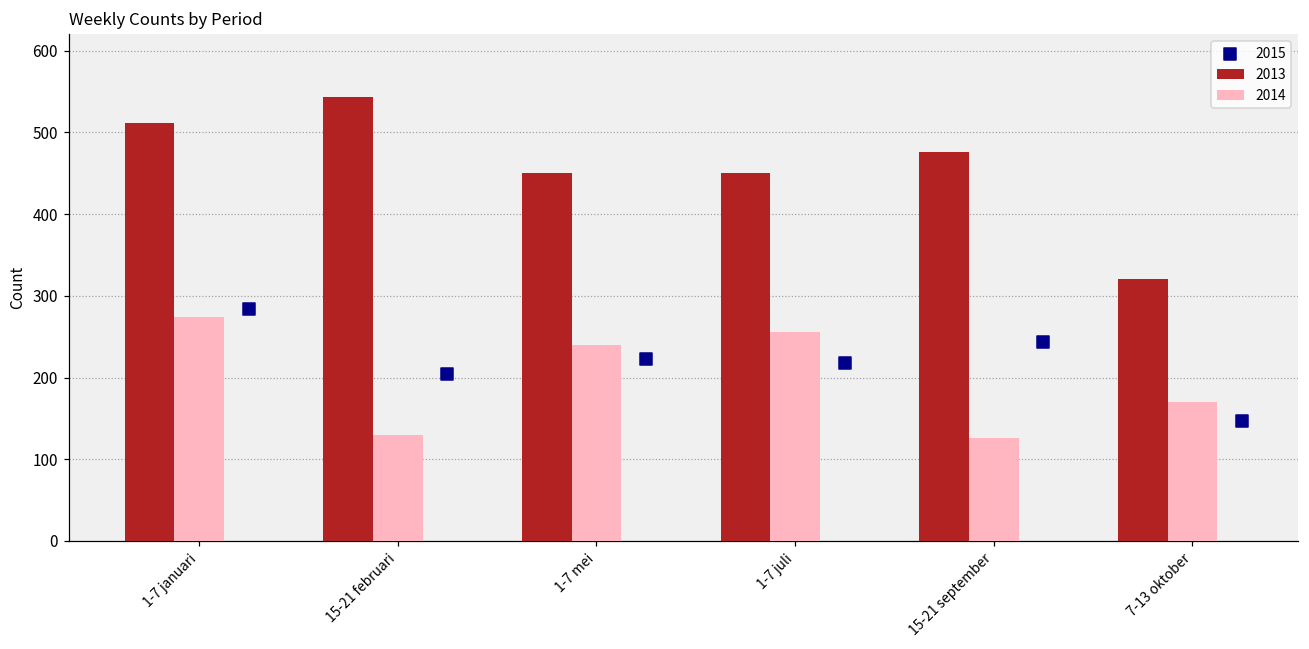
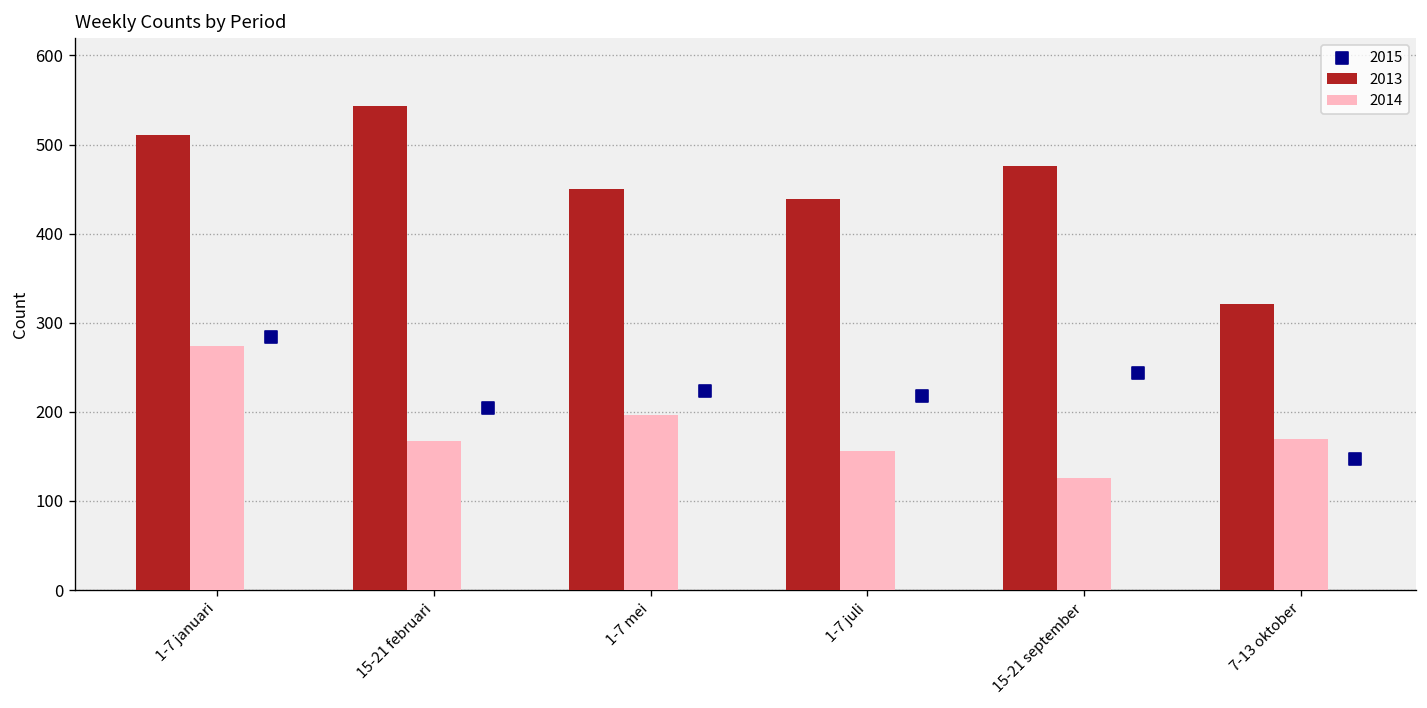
  {
    "2013": {
      "1-7 januari": 510,
      "15-21 februari": 540,
      "1-7 mei": 450,
-     "1-7 juli": 450,
+     "1-7 juli": 440,
      "15-21 september": 480,
      "7-13 oktober": 320
    },
    "2014": {
      "1-7 januari": 270,
-     "15-21 februari": 130,
-     "1-7 mei": 240,
-     "1-7 juli": 260,
+     "15-21 februari": 170,
+     "1-7 mei": 200,
+     "1-7 juli": 160,
      "15-21 september": 130,
      "7-13 oktober": 170
    }
  }
